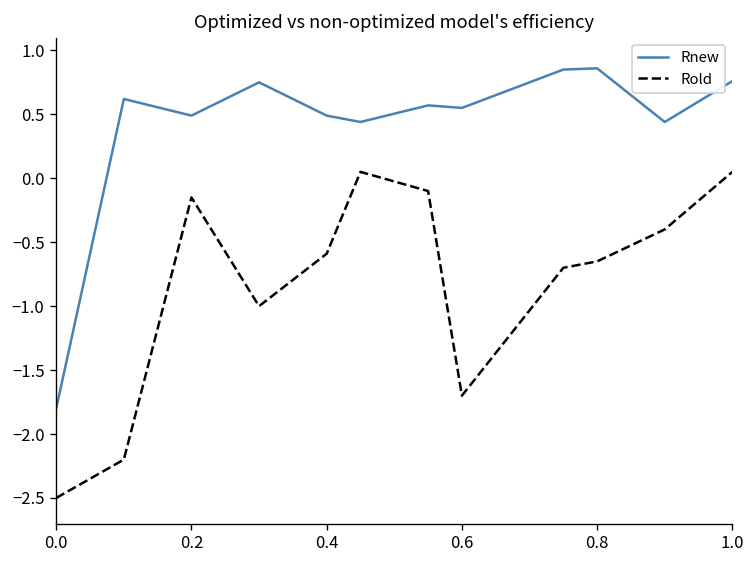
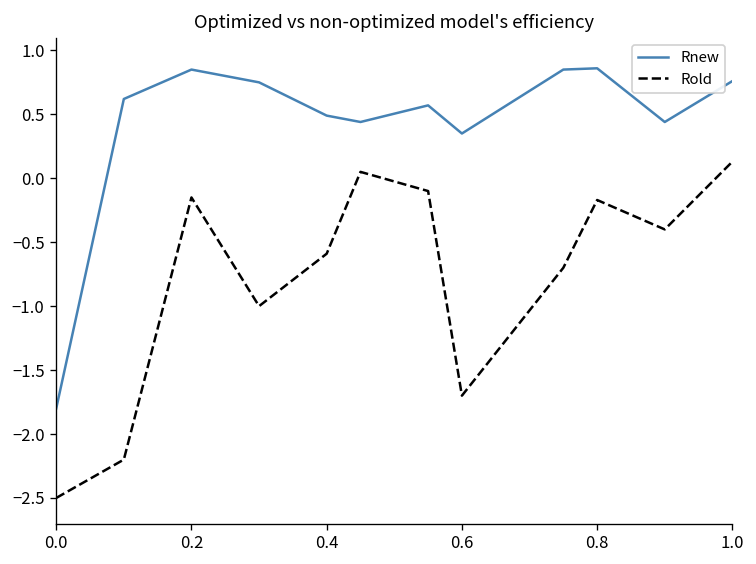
  {
    "Rnew": {
      "0.0": -1.80,
-     "0.2": 0.49,
+     "0.2": 0.85,
      "0.4": 0.49,
-     "0.6": 0.55,
+     "0.6": 0.35,
      "0.8": 0.86,
      "1.0": 0.76
    },
    "Rold": {
      "0.0": -2.50,
      "0.2": -0.15,
      "0.4": -0.59,
      "0.6": -1.70,
-     "0.8": -0.65,
-     "1.0": 0.05
+     "0.8": -0.17,
+     "1.0": 0.13
    }
  }
